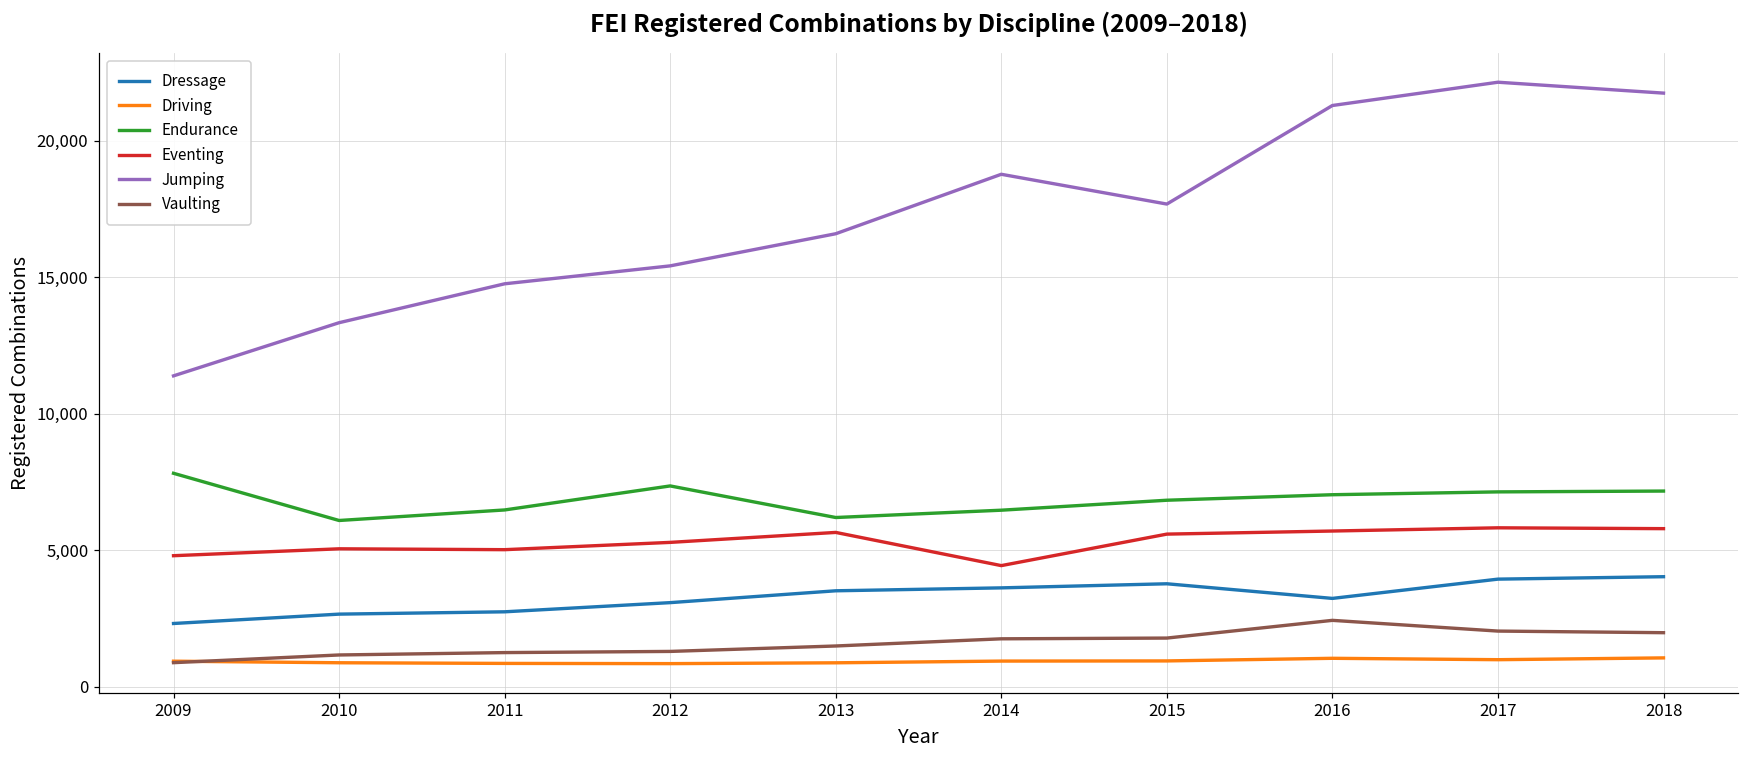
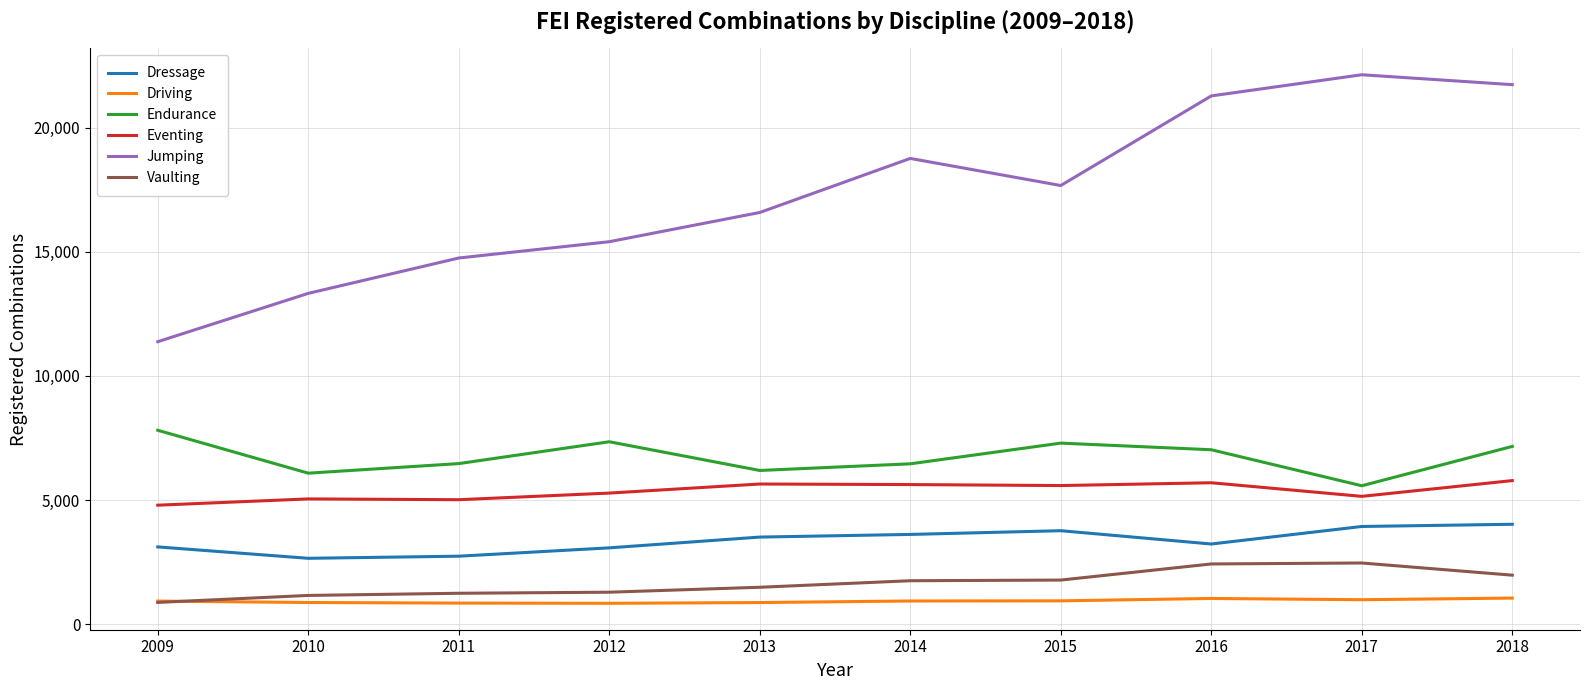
  {
    "Dressage": {
-     "2009": "2,300",
+     "2009": "3,100",
      "2010": "2,700",
      "2011": "2,700",
      "2012": "3,100",
      "2013": "3,500",
      "2014": "3,600",
      "2015": "3,800",
      "2016": "3,200",
      "2017": "3,900",
      "2018": "4,000"
    },
    "Driving": {
      "2010": "900",
      "2011": "800",
      "2012": "800",
      "2013": "900",
      "2014": "900",
      "2015": "900",
      "2016": "1,000",
      "2017": "1,000",
      "2018": "1,000"
    },
    "Endurance": {
      "2009": "7,800",
      "2010": "6,100",
      "2011": "6,500",
      "2012": "7,300",
      "2013": "6,200",
      "2014": "6,500",
-     "2015": "6,800",
+     "2015": "7,300",
      "2016": "7,000",
-     "2017": "7,100",
+     "2017": "5,600",
      "2018": "7,200"
    },
    "Eventing": {
      "2009": "4,800",
      "2010": "5,000",
      "2011": "5,000",
      "2012": "5,300",
      "2013": "5,600",
-     "2014": "4,400",
+     "2014": "5,600",
      "2015": "5,600",
      "2016": "5,700",
-     "2017": "5,800",
+     "2017": "5,100",
      "2018": "5,800"
    },
    "Jumping": {
      "2009": "11,400",
      "2010": "13,300",
      "2011": "14,800",
      "2012": "15,400",
      "2013": "16,600",
      "2014": "18,800",
      "2015": "17,700",
      "2016": "21,300",
      "2017": "22,100",
      "2018": "21,700"
    },
    "Vaulting": {
      "2010": "1,200",
      "2011": "1,200",
      "2012": "1,300",
      "2013": "1,500",
      "2014": "1,700",
      "2015": "1,800",
      "2016": "2,400",
-     "2017": "2,000",
+     "2017": "2,500",
      "2018": "2,000"
    }
  }
